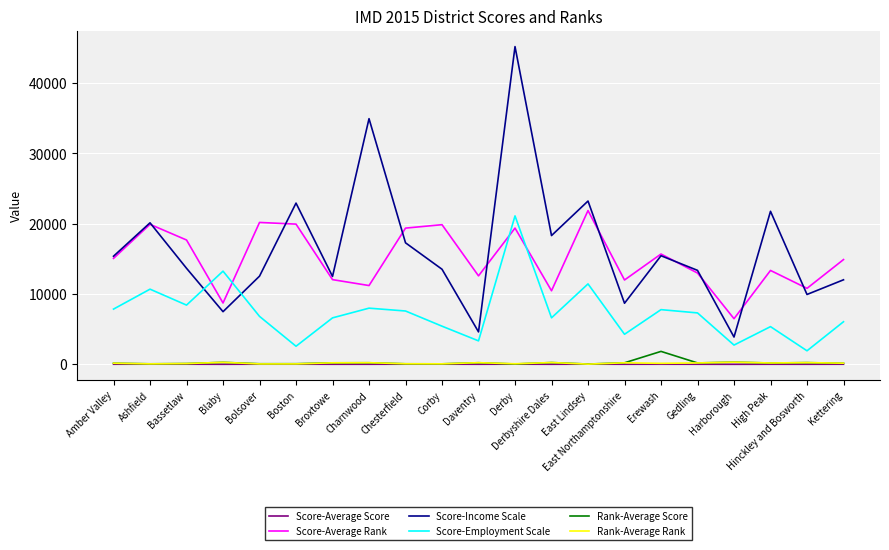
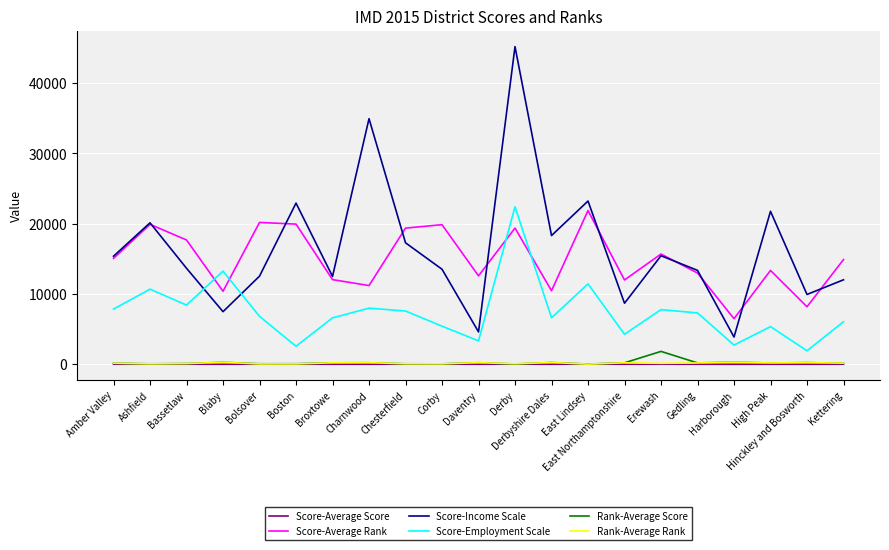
  {
    "Score-Average Rank": {
      "Bassetlaw": 18000,
-     "Blaby": 9000,
+     "Blaby": 10000,
      "Bolsover": 20000,
      "Boston": 20000,
      "Broxtowe": 12000,
      "Charnwood": 11000,
      "Chesterfield": 19000,
      "Corby": 20000,
      "Daventry": 13000,
      "Derby": 19000,
      "Derbyshire Dales": 10000,
      "East Lindsey": 22000,
      "East Northamptonshire": 12000,
      "Gedling": 13000,
      "Harborough": 6000,
      "High Peak": 13000,
-     "Hinckley and Bosworth": 11000,
+     "Hinckley and Bosworth": 8000,
      "Kettering": 15000
    },
    "Score-Income Scale": {
      "Bassetlaw": 14000,
      "Blaby": 7000,
      "Bolsover": 13000,
      "Boston": 23000,
      "Broxtowe": 13000,
      "Charnwood": 35000,
      "Chesterfield": 17000,
      "Corby": 14000,
      "Daventry": 5000,
      "Derby": 45000,
      "Derbyshire Dales": 18000,
      "East Lindsey": 23000,
      "East Northamptonshire": 9000,
      "Gedling": 13000,
      "Harborough": 4000,
      "High Peak": 22000,
      "Hinckley and Bosworth": 10000,
      "Kettering": 12000
    },
    "Score-Employment Scale": {
      "Amber Valley": 8000,
      "Ashfield": 11000,
      "Bassetlaw": 8000,
      "Blaby": 13000,
      "Bolsover": 7000,
      "Boston": 3000,
      "Broxtowe": 7000,
      "Charnwood": 8000,
      "Chesterfield": 8000,
      "Corby": 5000,
      "Daventry": 3000,
-     "Derby": 21000,
+     "Derby": 22000,
      "Derbyshire Dales": 7000,
      "East Lindsey": 11000,
      "East Northamptonshire": 4000,
      "Erewash": 8000,
      "Gedling": 7000,
      "Harborough": 3000,
      "High Peak": 5000,
      "Hinckley and Bosworth": 2000,
      "Kettering": 6000
    },
    "Rank-Average Score": {
      "Erewash": 2000
    }
  }
